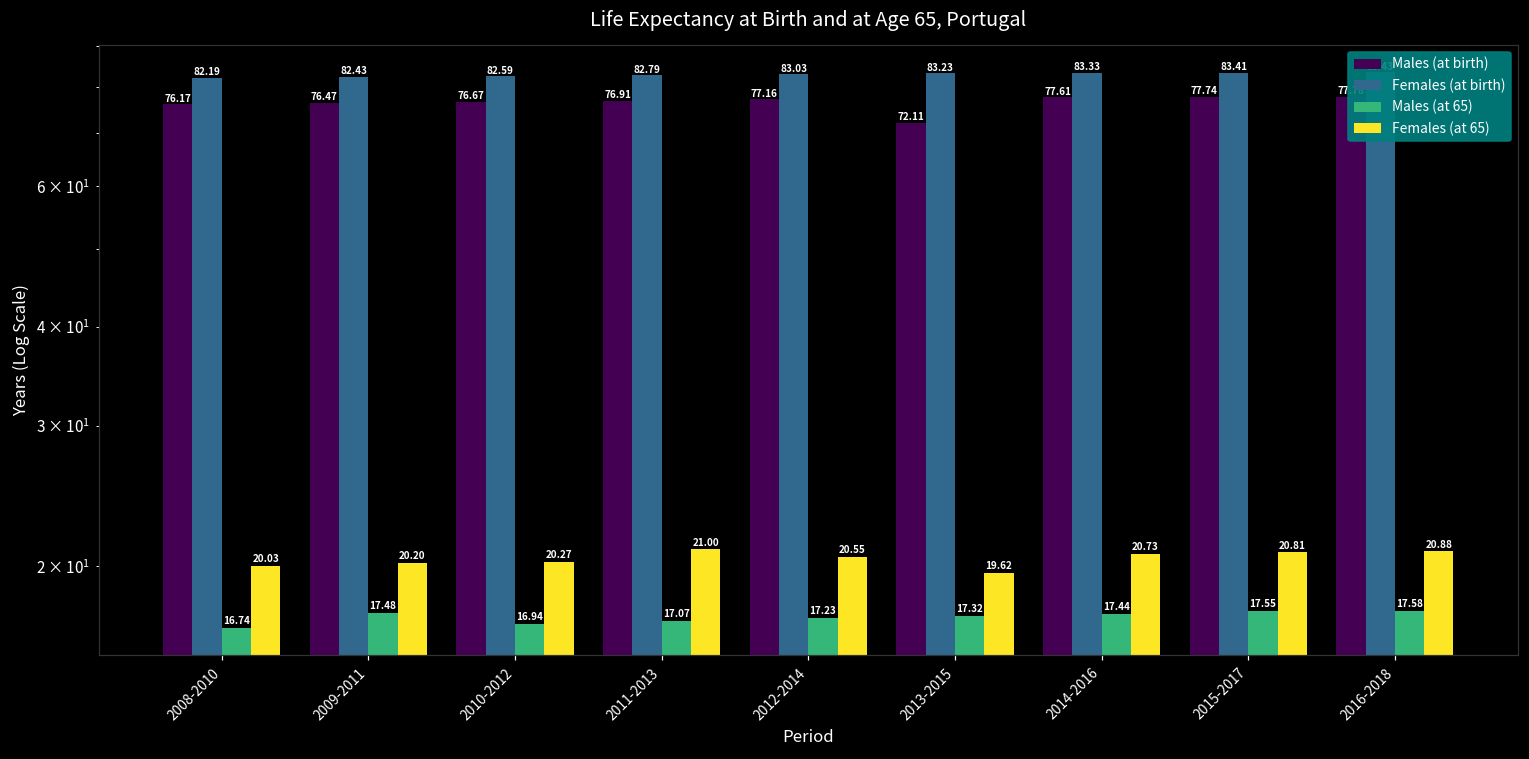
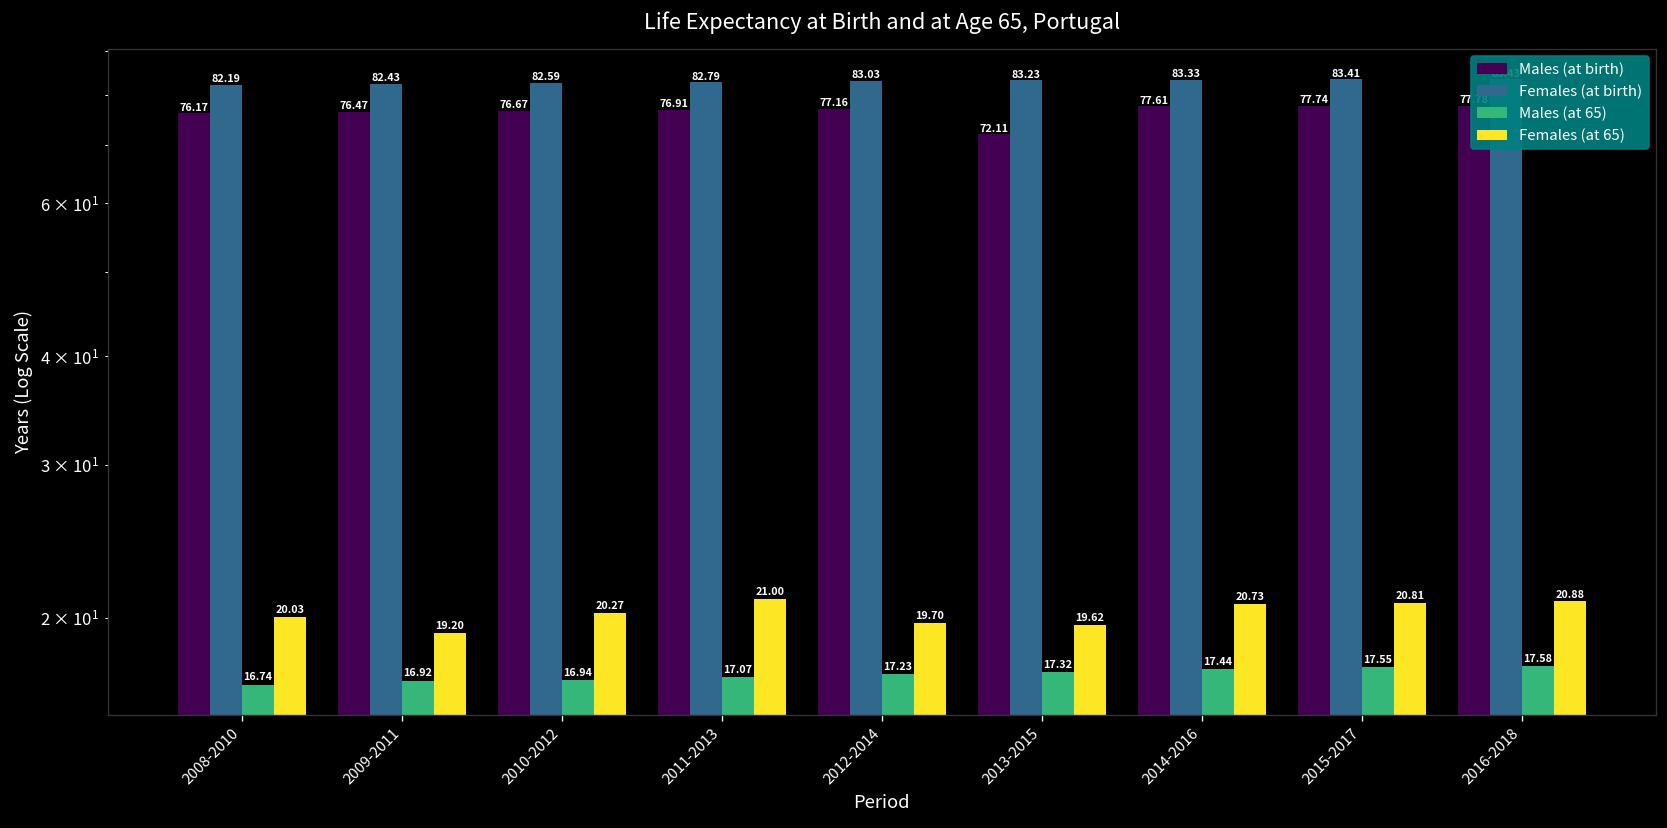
  {
    "Males (at birth)": {
      "2008-2010": 76.17,
      "2009-2011": 76.47,
      "2010-2012": 76.67,
      "2011-2013": 76.91,
      "2012-2014": 77.16,
      "2013-2015": 72.11,
      "2014-2016": 77.61,
      "2015-2017": 77.74
    },
    "Females (at birth)": {
      "2008-2010": 82.19,
      "2009-2011": 82.43,
      "2010-2012": 82.59,
      "2011-2013": 82.79,
      "2012-2014": 83.03,
      "2013-2015": 83.23,
      "2014-2016": 83.33,
      "2015-2017": 83.41
    },
    "Males (at 65)": {
      "2008-2010": 16.74,
-     "2009-2011": 17.48,
+     "2009-2011": 16.92,
      "2010-2012": 16.94,
      "2011-2013": 17.07,
      "2012-2014": 17.23,
      "2013-2015": 17.32,
      "2014-2016": 17.44,
      "2015-2017": 17.55,
      "2016-2018": 17.58
    },
    "Females (at 65)": {
      "2008-2010": 20.03,
-     "2009-2011": 20.20,
+     "2009-2011": 19.20,
      "2010-2012": 20.27,
      "2011-2013": 21.00,
-     "2012-2014": 20.55,
+     "2012-2014": 19.70,
      "2013-2015": 19.62,
      "2014-2016": 20.73,
      "2015-2017": 20.81,
      "2016-2018": 20.88
    }
  }
